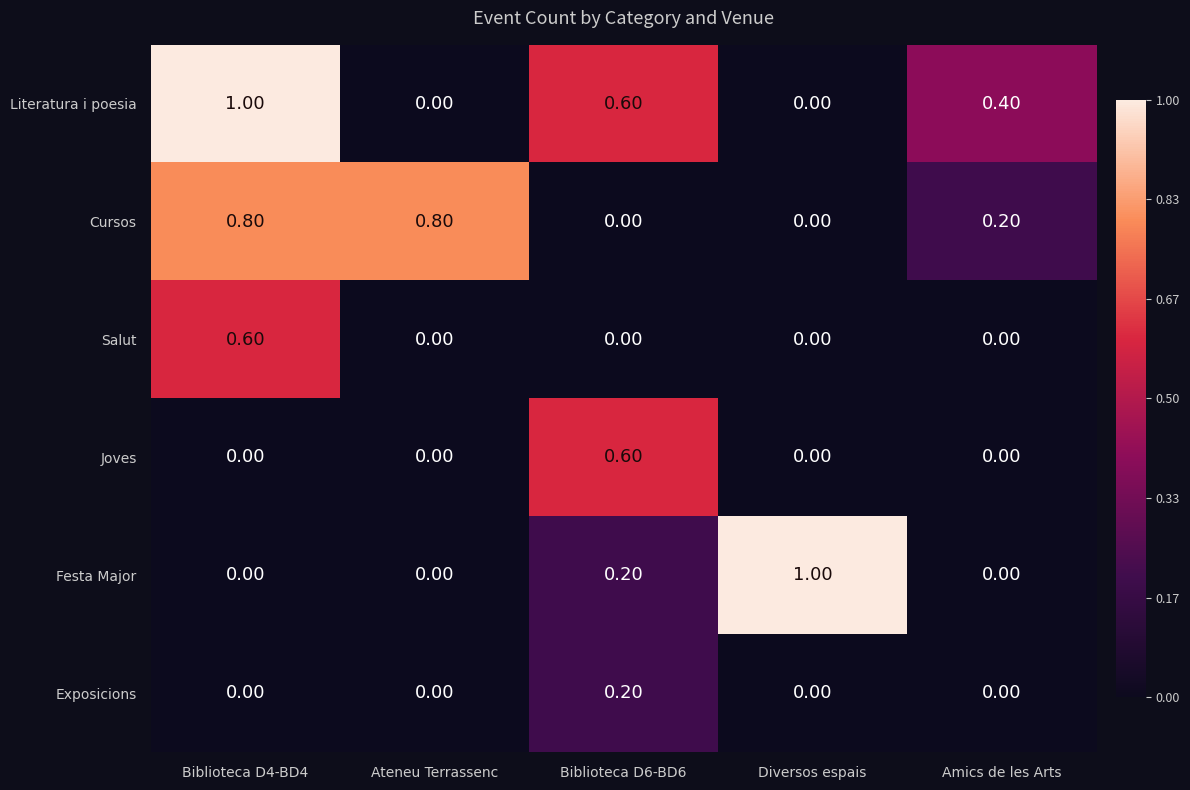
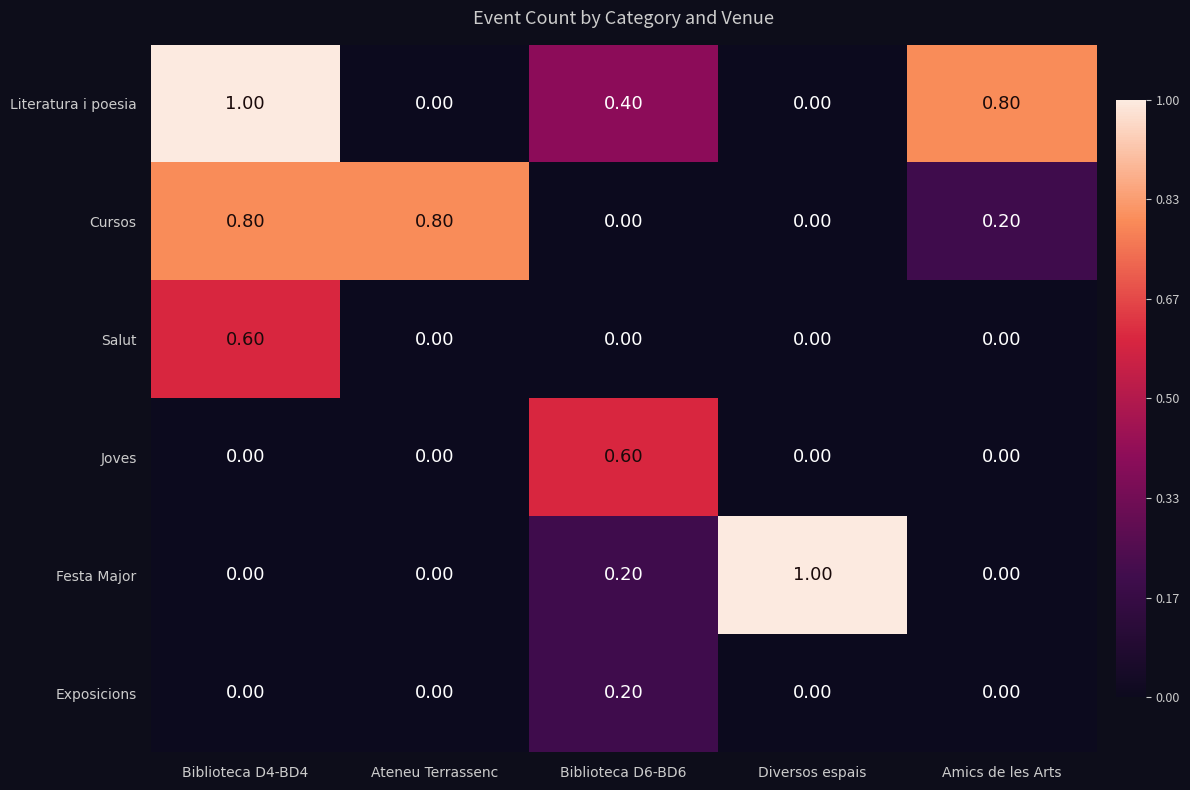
  {
    "Literatura i poesia": {
      "Biblioteca D4-BD4": 1.00,
      "Ateneu Terrassenc": 0.00,
-     "Biblioteca D6-BD6": 0.60,
+     "Biblioteca D6-BD6": 0.40,
      "Diversos espais": 0.00,
-     "Amics de les Arts": 0.40
+     "Amics de les Arts": 0.80
    },
    "Cursos": {
      "Biblioteca D4-BD4": 0.80,
      "Ateneu Terrassenc": 0.80,
      "Biblioteca D6-BD6": 0.00,
      "Diversos espais": 0.00,
      "Amics de les Arts": 0.20
    },
    "Salut": {
      "Biblioteca D4-BD4": 0.60,
      "Ateneu Terrassenc": 0.00,
      "Biblioteca D6-BD6": 0.00,
      "Diversos espais": 0.00,
      "Amics de les Arts": 0.00
    },
    "Joves": {
      "Biblioteca D4-BD4": 0.00,
      "Ateneu Terrassenc": 0.00,
      "Biblioteca D6-BD6": 0.60,
      "Diversos espais": 0.00,
      "Amics de les Arts": 0.00
    },
    "Festa Major": {
      "Biblioteca D4-BD4": 0.00,
      "Ateneu Terrassenc": 0.00,
      "Biblioteca D6-BD6": 0.20,
      "Diversos espais": 1.00,
      "Amics de les Arts": 0.00
    },
    "Exposicions": {
      "Biblioteca D4-BD4": 0.00,
      "Ateneu Terrassenc": 0.00,
      "Biblioteca D6-BD6": 0.20,
      "Diversos espais": 0.00,
      "Amics de les Arts": 0.00
    }
  }
